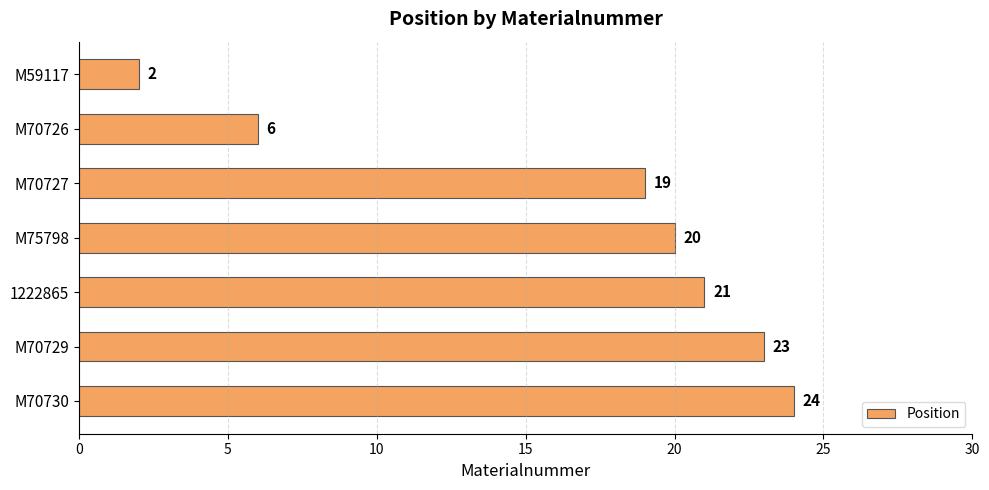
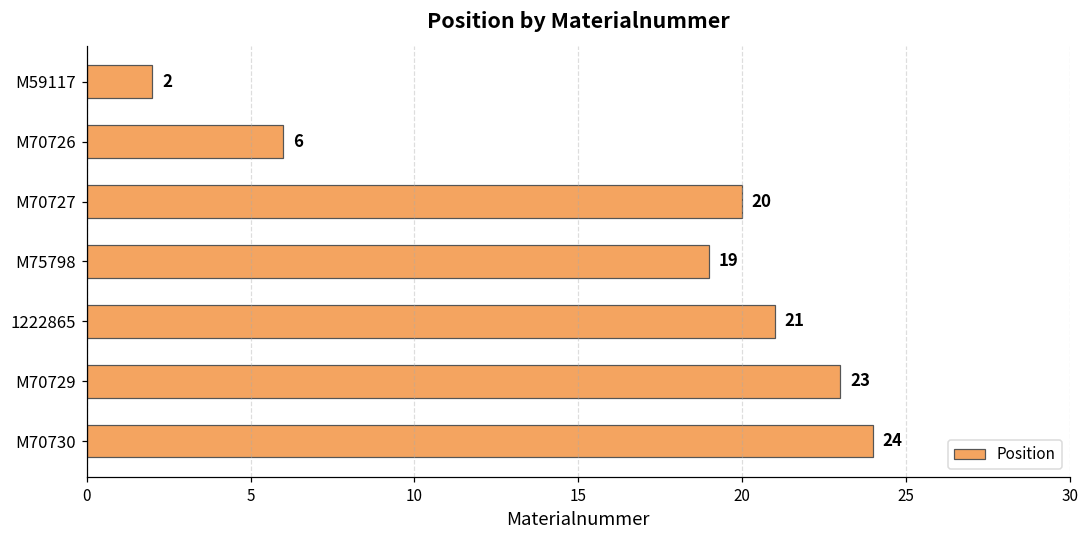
  {
    "M59117": 2,
    "M70726": 6,
-   "M70727": 19,
-   "M75798": 20,
+   "M70727": 20,
+   "M75798": 19,
    "1222865": 21,
    "M70729": 23,
    "M70730": 24
  }
